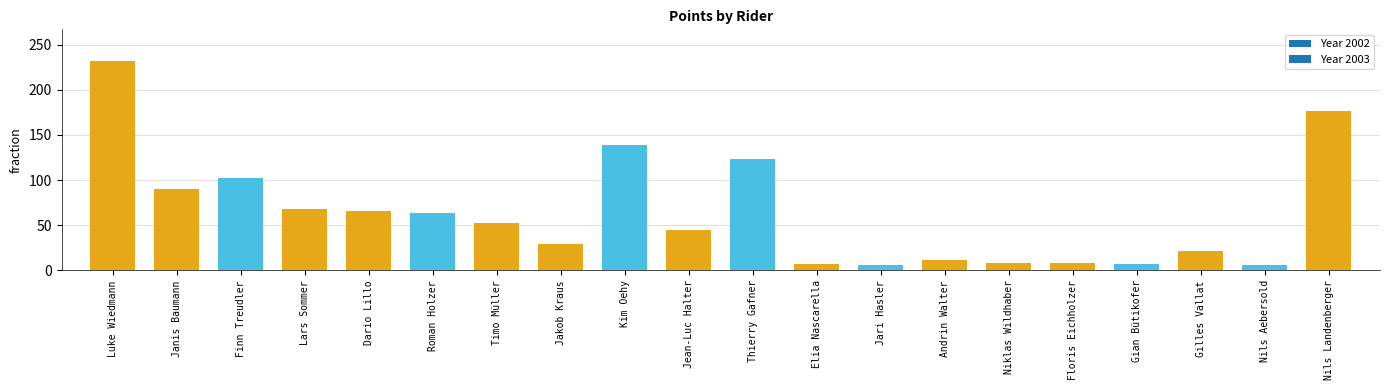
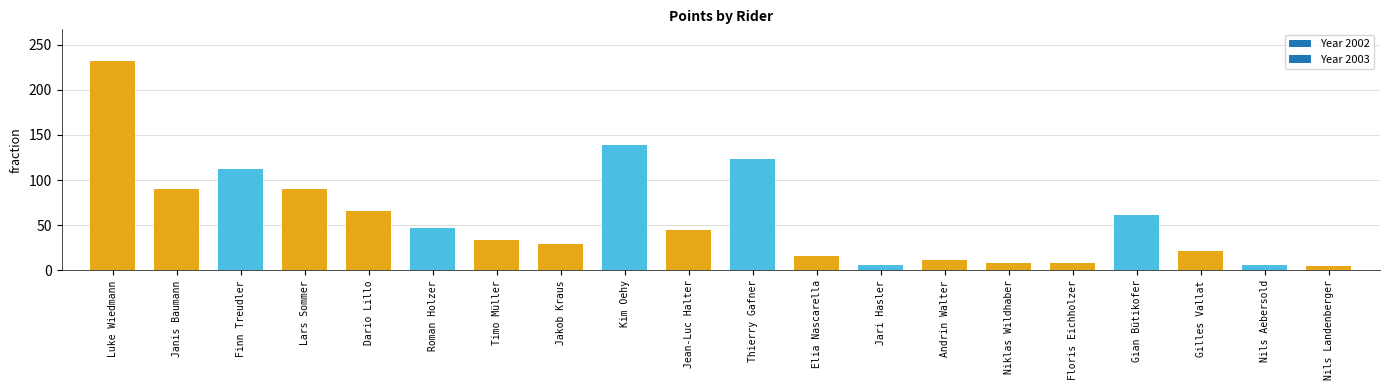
  {
    "Luke Wiedmann": 230,
    "Janis Baumann": 90,
-   "Finn Treudler": 100,
-   "Lars Sommer": 70,
+   "Finn Treudler": 110,
+   "Lars Sommer": 90,
    "Dario Lillo": 70,
-   "Roman Holzer": 60,
-   "Timo Müller": 50,
+   "Roman Holzer": 50,
+   "Timo Müller": 30,
    "Jakob Kraus": 30,
    "Kim Oehy": 140,
    "Jean-Luc Halter": 50,
    "Thierry Gafner": 120,
-   "Elia Nascarella": 10,
+   "Elia Nascarella": 20,
    "Jari Hasler": 10,
    "Andrin Walter": 10,
    "Niklas Wildhaber": 10,
    "Floris Eichholzer": 10,
-   "Gian Bütikofer": 10,
+   "Gian Bütikofer": 60,
    "Gilles Vallat": 20,
    "Nils Aebersold": 10,
-   "Nils Landenberger": 180
+   "Nils Landenberger": 10
  }
